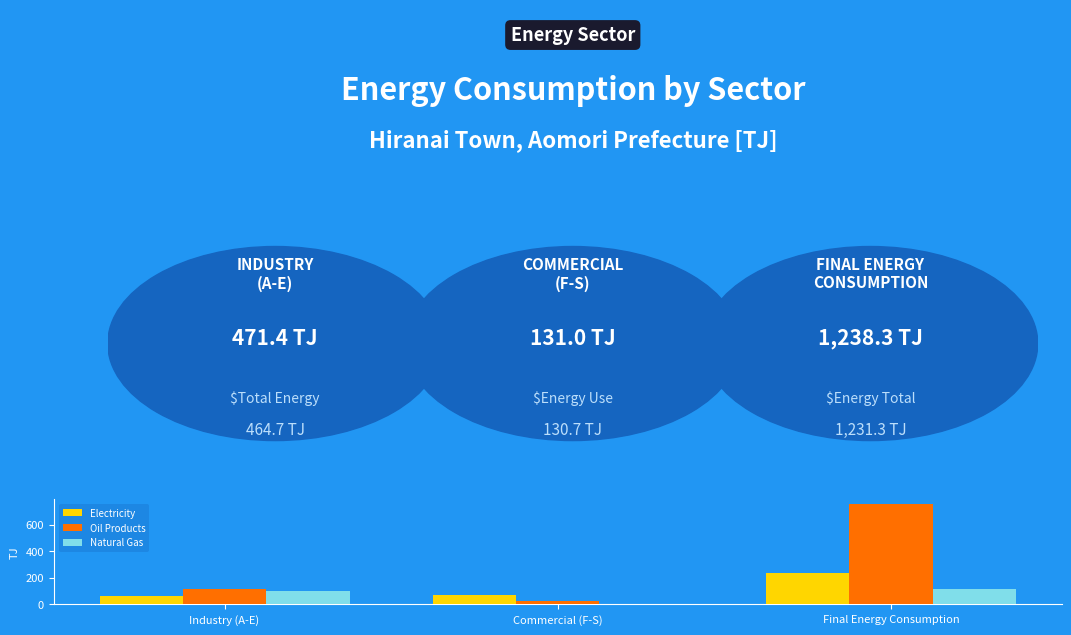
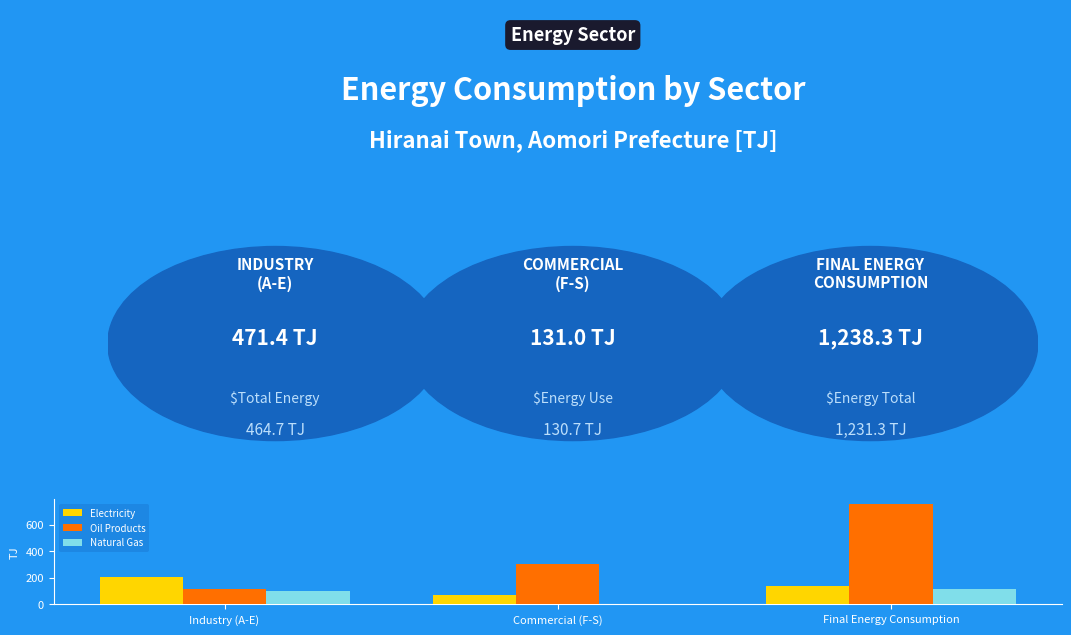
  {
    "Electricity": {
-     "Industry (A-E)": 60,
+     "Industry (A-E)": 210,
      "Commercial (F-S)": 70,
-     "Final Energy Consumption": 240
+     "Final Energy Consumption": 140
    },
    "Oil Products": {
      "Industry (A-E)": 120,
-     "Commercial (F-S)": 30,
+     "Commercial (F-S)": 300,
      "Final Energy Consumption": 750
    },
    "Natural Gas": {
      "Industry (A-E)": 100,
      "Final Energy Consumption": 110
    }
  }
